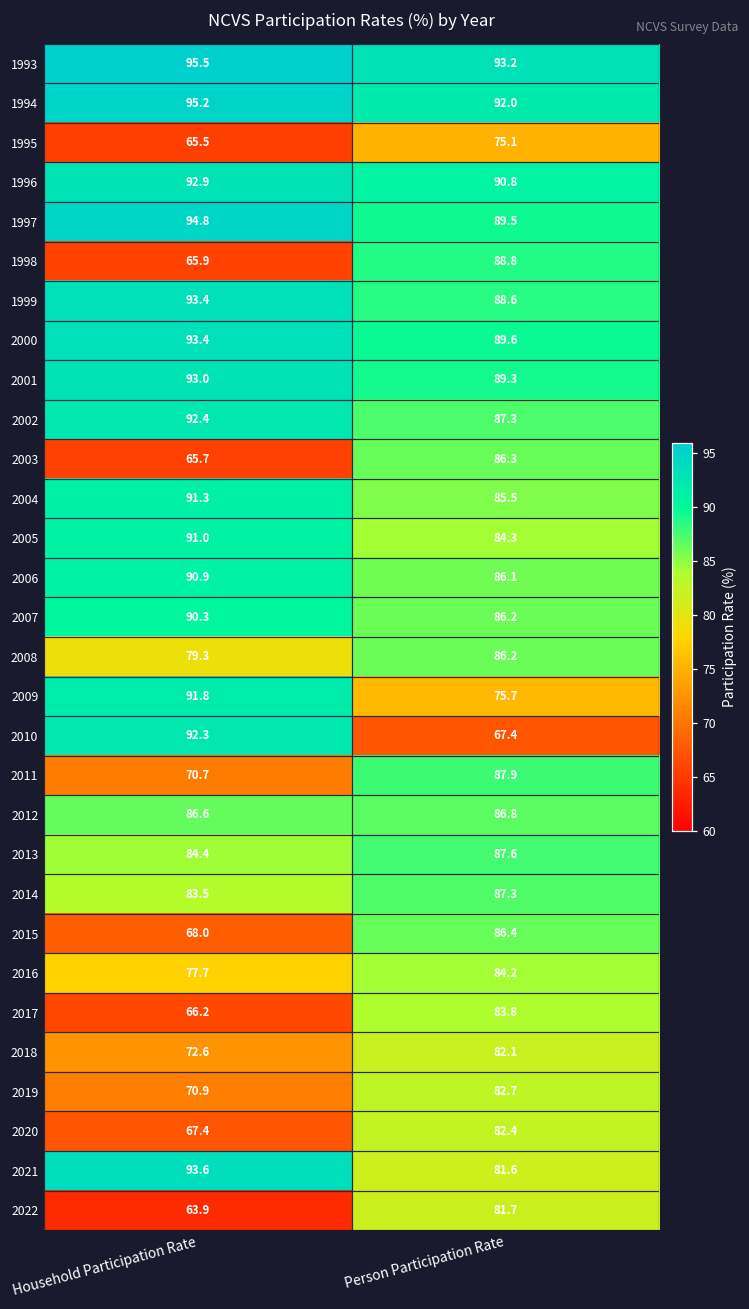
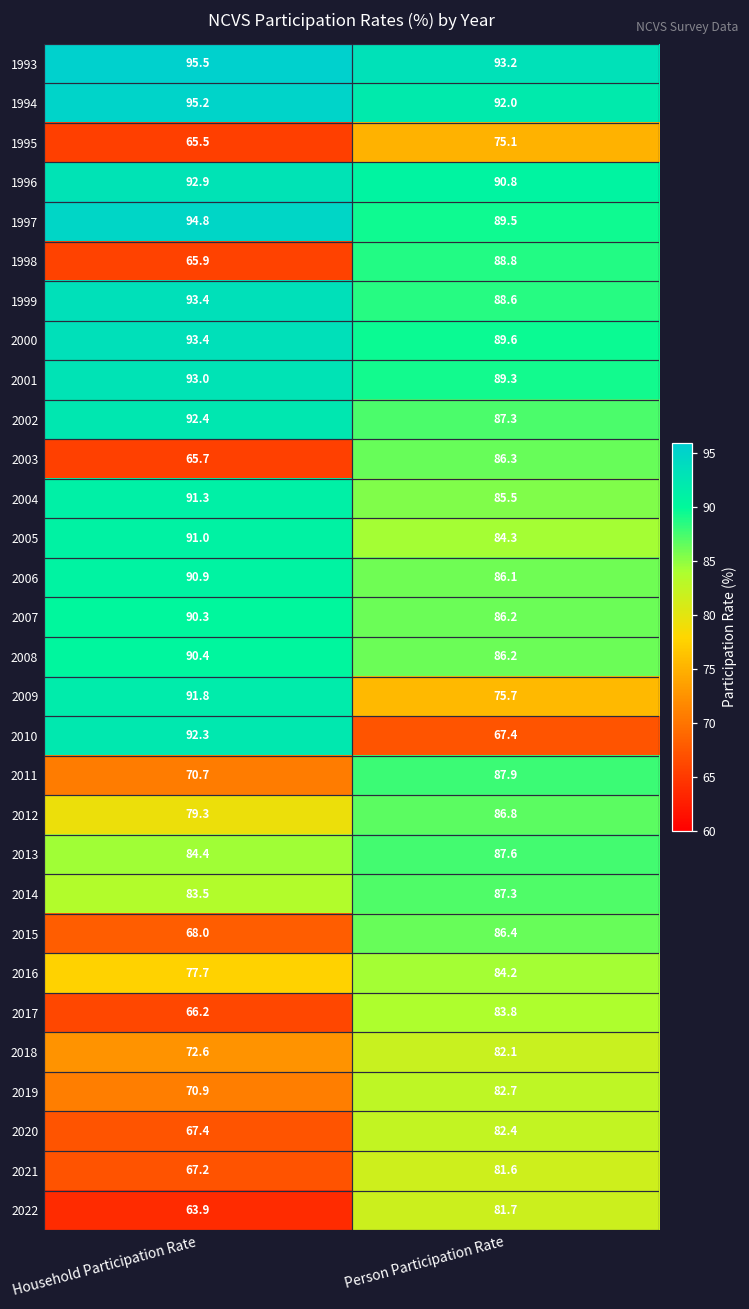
  {
    "1993": {
      "Household Participation Rate": 95.5,
      "Person Participation Rate": 93.2
    },
    "1994": {
      "Household Participation Rate": 95.2,
      "Person Participation Rate": 92.0
    },
    "1995": {
      "Household Participation Rate": 65.5,
      "Person Participation Rate": 75.1
    },
    "1996": {
      "Household Participation Rate": 92.9,
      "Person Participation Rate": 90.8
    },
    "1997": {
      "Household Participation Rate": 94.8,
      "Person Participation Rate": 89.5
    },
    "1998": {
      "Household Participation Rate": 65.9,
      "Person Participation Rate": 88.8
    },
    "1999": {
      "Household Participation Rate": 93.4,
      "Person Participation Rate": 88.6
    },
    "2000": {
      "Household Participation Rate": 93.4,
      "Person Participation Rate": 89.6
    },
    "2001": {
      "Household Participation Rate": 93.0,
      "Person Participation Rate": 89.3
    },
    "2002": {
      "Household Participation Rate": 92.4,
      "Person Participation Rate": 87.3
    },
    "2003": {
      "Household Participation Rate": 65.7,
      "Person Participation Rate": 86.3
    },
    "2004": {
      "Household Participation Rate": 91.3,
      "Person Participation Rate": 85.5
    },
    "2005": {
      "Household Participation Rate": 91.0,
      "Person Participation Rate": 84.3
    },
    "2006": {
      "Household Participation Rate": 90.9,
      "Person Participation Rate": 86.1
    },
    "2007": {
      "Household Participation Rate": 90.3,
      "Person Participation Rate": 86.2
    },
    "2008": {
-     "Household Participation Rate": 79.3,
+     "Household Participation Rate": 90.4,
      "Person Participation Rate": 86.2
    },
    "2009": {
      "Household Participation Rate": 91.8,
      "Person Participation Rate": 75.7
    },
    "2010": {
      "Household Participation Rate": 92.3,
      "Person Participation Rate": 67.4
    },
    "2011": {
      "Household Participation Rate": 70.7,
      "Person Participation Rate": 87.9
    },
    "2012": {
-     "Household Participation Rate": 86.6,
+     "Household Participation Rate": 79.3,
      "Person Participation Rate": 86.8
    },
    "2013": {
      "Household Participation Rate": 84.4,
      "Person Participation Rate": 87.6
    },
    "2014": {
      "Household Participation Rate": 83.5,
      "Person Participation Rate": 87.3
    },
    "2015": {
      "Household Participation Rate": 68.0,
      "Person Participation Rate": 86.4
    },
    "2016": {
      "Household Participation Rate": 77.7,
      "Person Participation Rate": 84.2
    },
    "2017": {
      "Household Participation Rate": 66.2,
      "Person Participation Rate": 83.8
    },
    "2018": {
      "Household Participation Rate": 72.6,
      "Person Participation Rate": 82.1
    },
    "2019": {
      "Household Participation Rate": 70.9,
      "Person Participation Rate": 82.7
    },
    "2020": {
      "Household Participation Rate": 67.4,
      "Person Participation Rate": 82.4
    },
    "2021": {
-     "Household Participation Rate": 93.6,
+     "Household Participation Rate": 67.2,
      "Person Participation Rate": 81.6
    },
    "2022": {
      "Household Participation Rate": 63.9,
      "Person Participation Rate": 81.7
    }
  }
